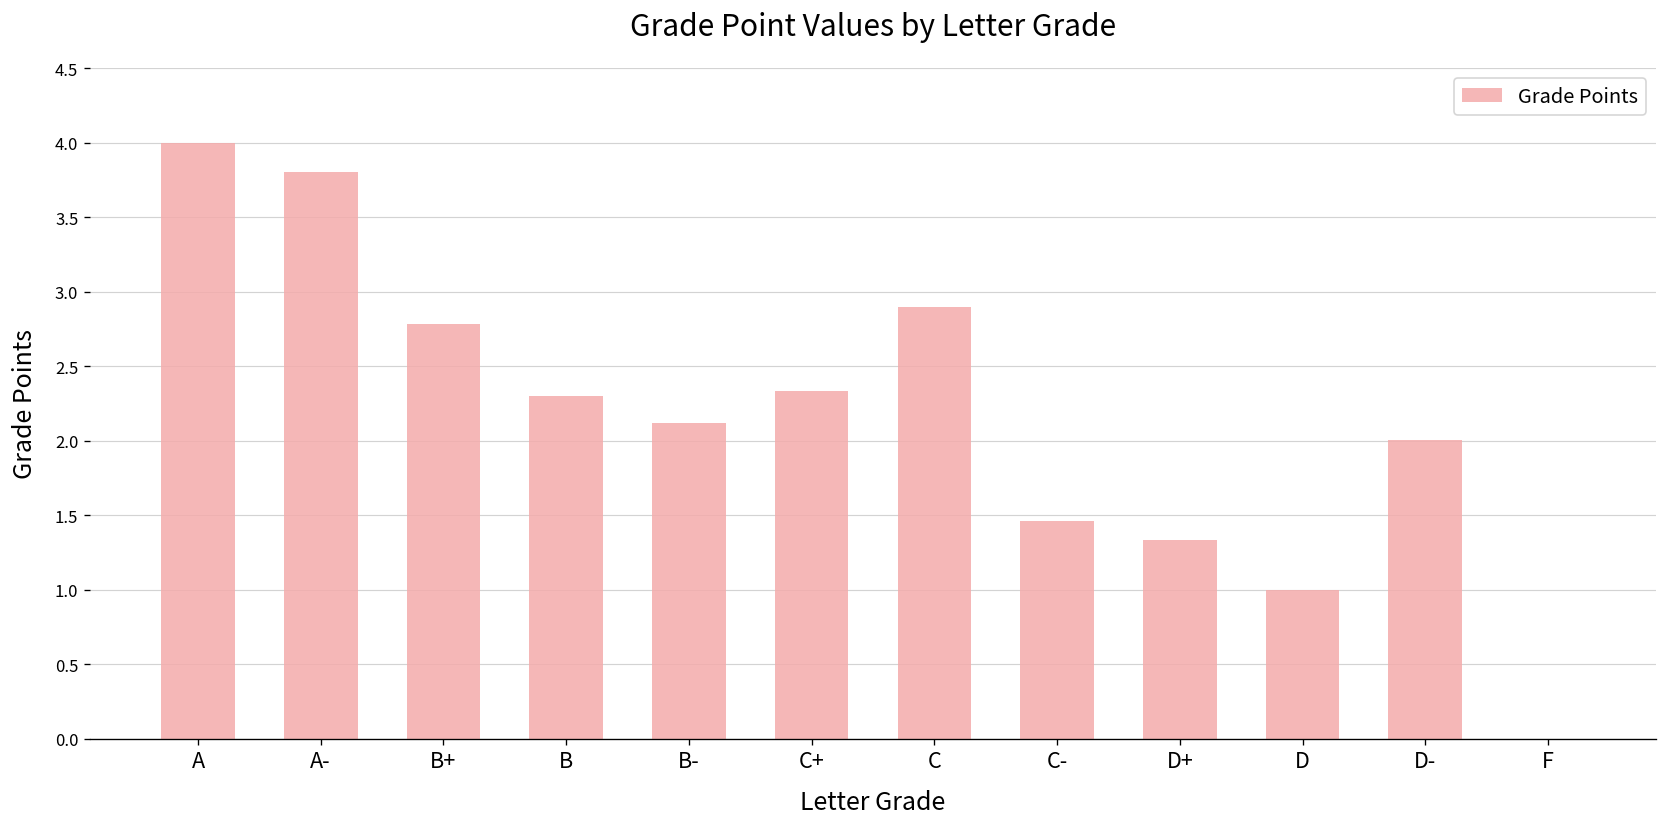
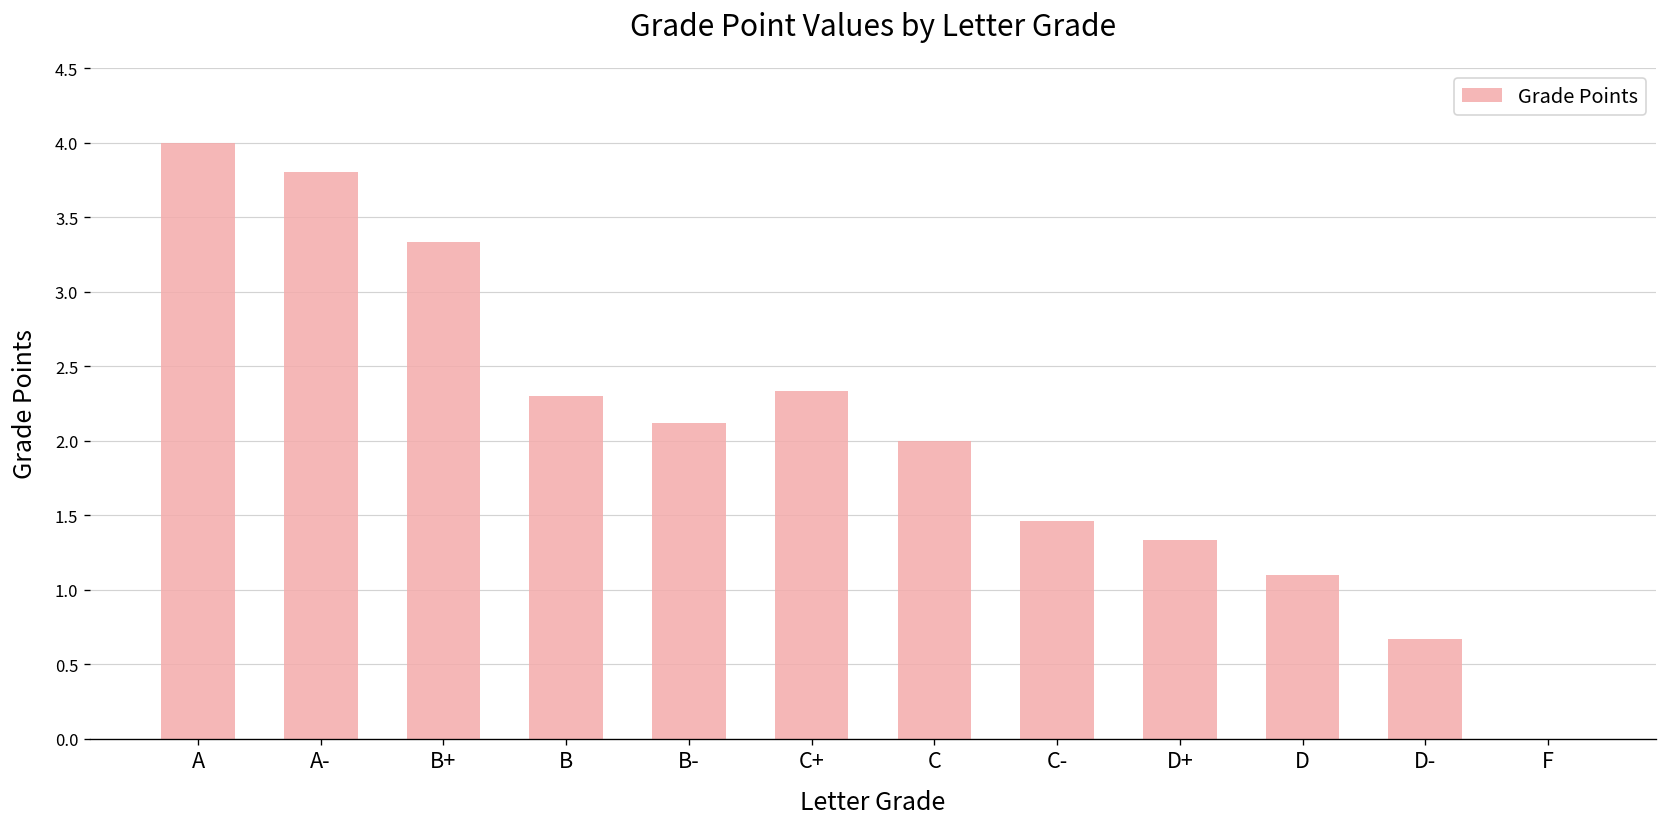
  {
    "A": 4.00,
    "A-": 3.80,
-   "B+": 2.78,
+   "B+": 3.33,
    "B": 2.30,
    "B-": 2.12,
    "C+": 2.33,
-   "C": 2.9,
+   "C": 2.0,
    "C-": 1.46,
    "D+": 1.33,
-   "D": 1.0,
-   "D-": 2.00,
+   "D": 1.1,
+   "D-": 0.67,
    "F": 0.00
  }
